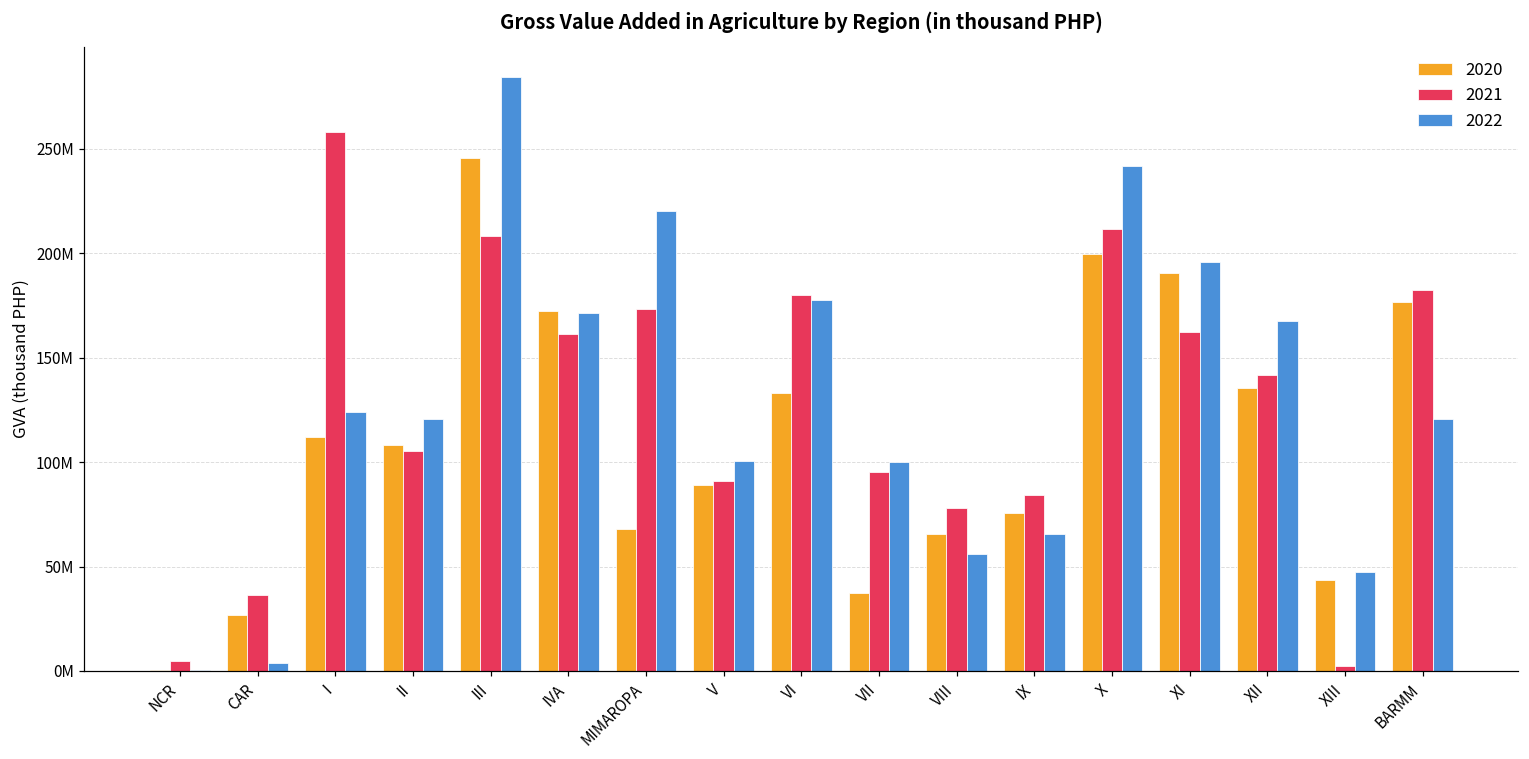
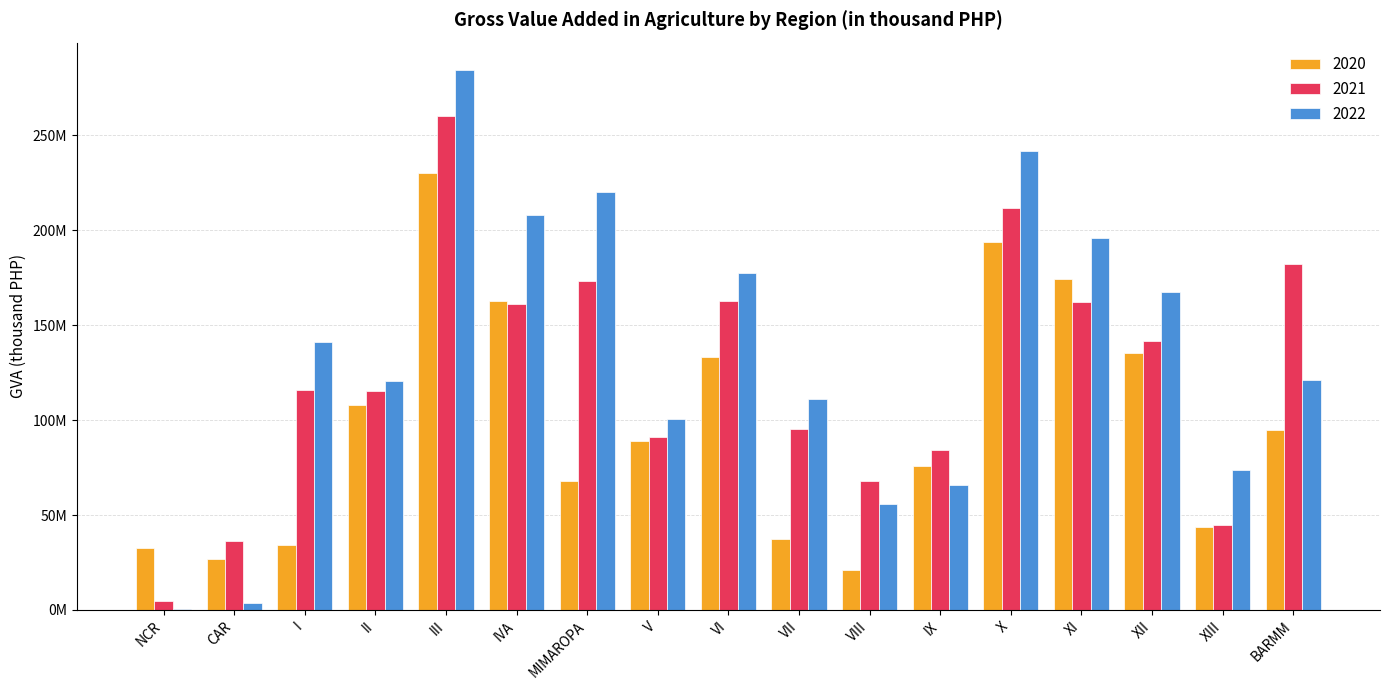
  {
    "2020": {
-     "NCR": 0,
+     "NCR": 32000000,
      "CAR": 27000000,
-     "I": 112000000,
+     "I": 34000000,
      "II": 108000000,
-     "III": 246000000,
-     "IVA": 172000000,
+     "III": 230000000,
+     "IVA": 162000000,
      "MIMAROPA": 68000000,
      "V": 89000000,
      "VI": 133000000,
      "VII": 37000000,
-     "VIII": 66000000,
+     "VIII": 21000000,
      "IX": 76000000,
-     "X": 200000000,
-     "XI": 191000000,
+     "X": 193000000,
+     "XI": 174000000,
      "XII": 136000000,
      "XIII": 44000000,
-     "BARMM": 177000000
+     "BARMM": 95000000
    },
    "2021": {
      "NCR": 5000000,
      "CAR": 36000000,
-     "I": 258000000,
-     "II": 105000000,
-     "III": 208000000,
+     "I": 116000000,
+     "II": 115000000,
+     "III": 260000000,
      "IVA": 161000000,
      "MIMAROPA": 173000000,
      "V": 91000000,
-     "VI": 180000000,
+     "VI": 162000000,
      "VII": 95000000,
-     "VIII": 78000000,
+     "VIII": 68000000,
      "IX": 84000000,
      "X": 212000000,
      "XI": 162000000,
      "XII": 142000000,
-     "XIII": 2000000,
+     "XIII": 45000000,
      "BARMM": 182000000
    },
    "2022": {
      "CAR": 4000000,
-     "I": 124000000,
+     "I": 141000000,
      "II": 121000000,
      "III": 284000000,
-     "IVA": 171000000,
+     "IVA": 208000000,
      "MIMAROPA": 220000000,
      "V": 101000000,
      "VI": 178000000,
-     "VII": 100000000,
+     "VII": 111000000,
      "VIII": 56000000,
      "IX": 66000000,
      "X": 242000000,
      "XI": 196000000,
      "XII": 167000000,
-     "XIII": 47000000,
+     "XIII": 74000000,
      "BARMM": 121000000
    }
  }
